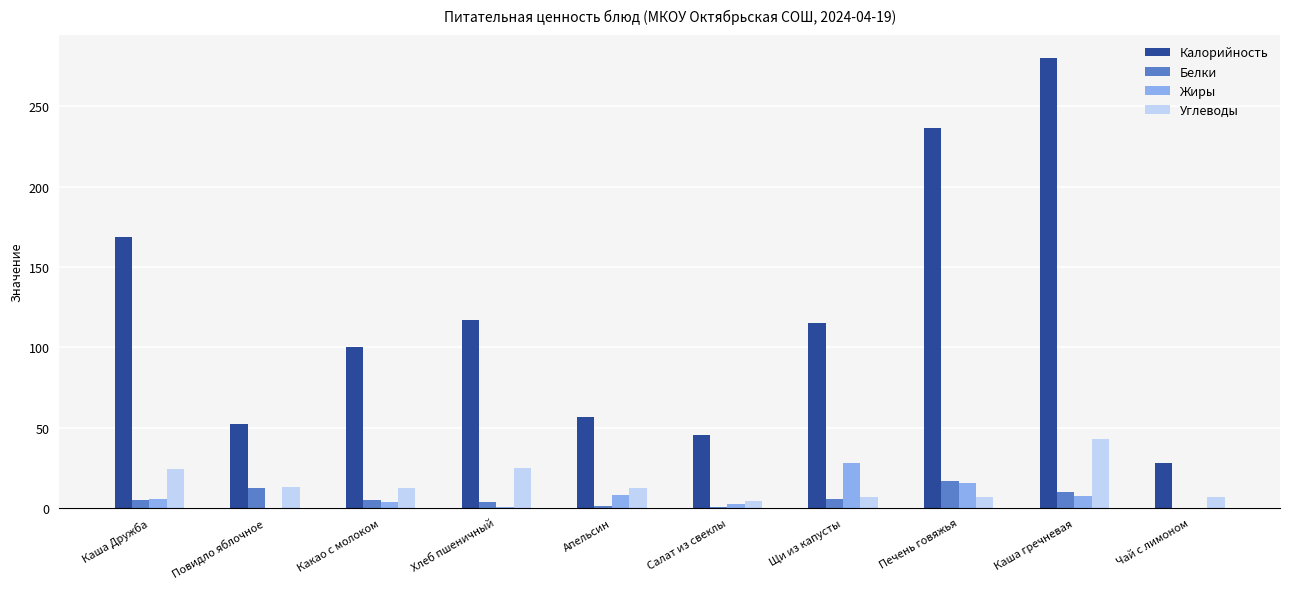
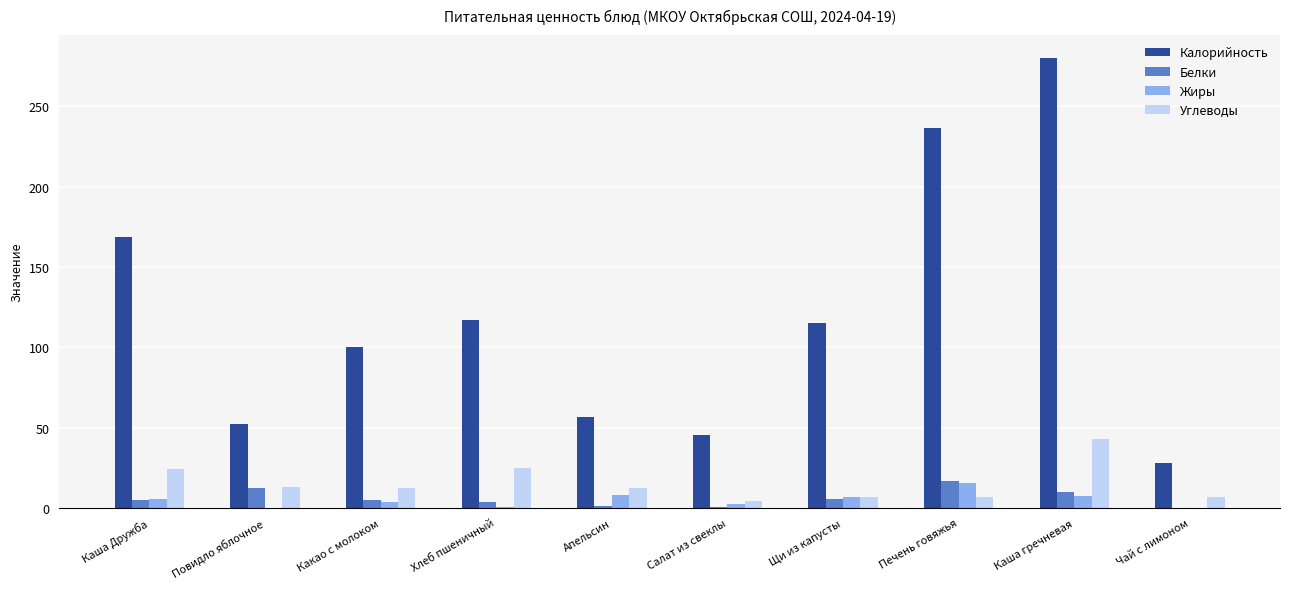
  {
    "Калорийность": {
      "Каша Дружба": 169,
      "Повидло яблочное": 52,
      "Какао с молоком": 100,
      "Хлеб пшеничный": 117,
      "Апельсин": 57,
      "Салат из свеклы": 46,
      "Щи из капусты": 115,
      "Печень говяжья": 237,
      "Каша гречневая": 280,
      "Чай с лимоном": 28
    },
    "Белки": {
      "Каша Дружба": 5,
      "Повидло яблочное": 13,
      "Какао с молоком": 5,
      "Хлеб пшеничный": 4,
      "Щи из капусты": 6,
      "Печень говяжья": 17,
      "Каша гречневая": 10
    },
    "Жиры": {
      "Каша Дружба": 6,
      "Повидло яблочное": 0,
      "Какао с молоком": 4,
      "Апельсин": 8,
      "Салат из свеклы": 3,
-     "Щи из капусты": 28,
+     "Щи из капусты": 7,
      "Печень говяжья": 16,
      "Каша гречневая": 8
    },
    "Углеводы": {
      "Каша Дружба": 24,
      "Повидло яблочное": 13,
      "Какао с молоком": 13,
      "Хлеб пшеничный": 25,
      "Апельсин": 12,
      "Салат из свеклы": 5,
      "Щи из капусты": 7,
      "Печень говяжья": 7,
      "Каша гречневая": 43,
      "Чай с лимоном": 7
    }
  }
